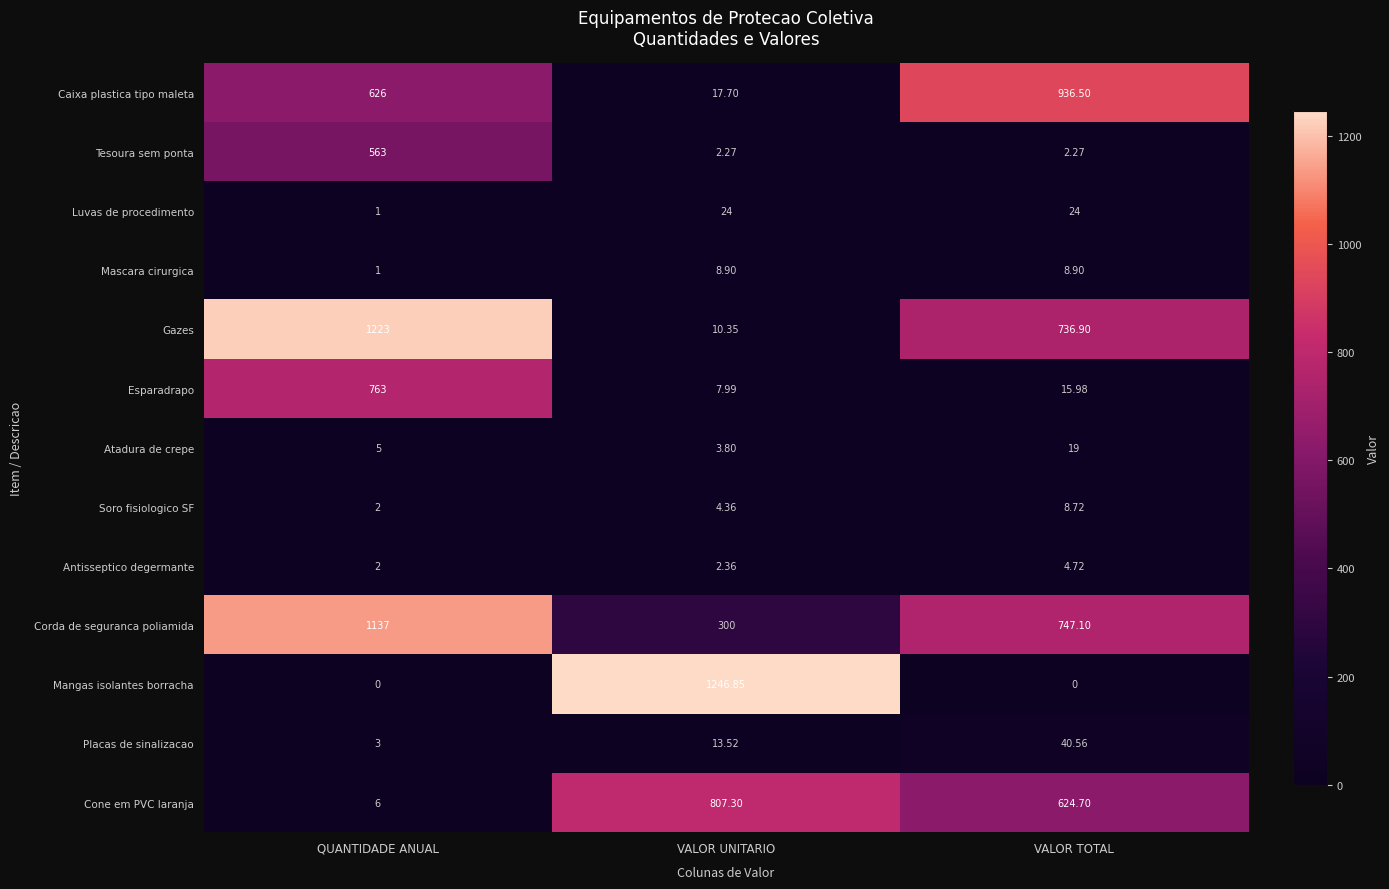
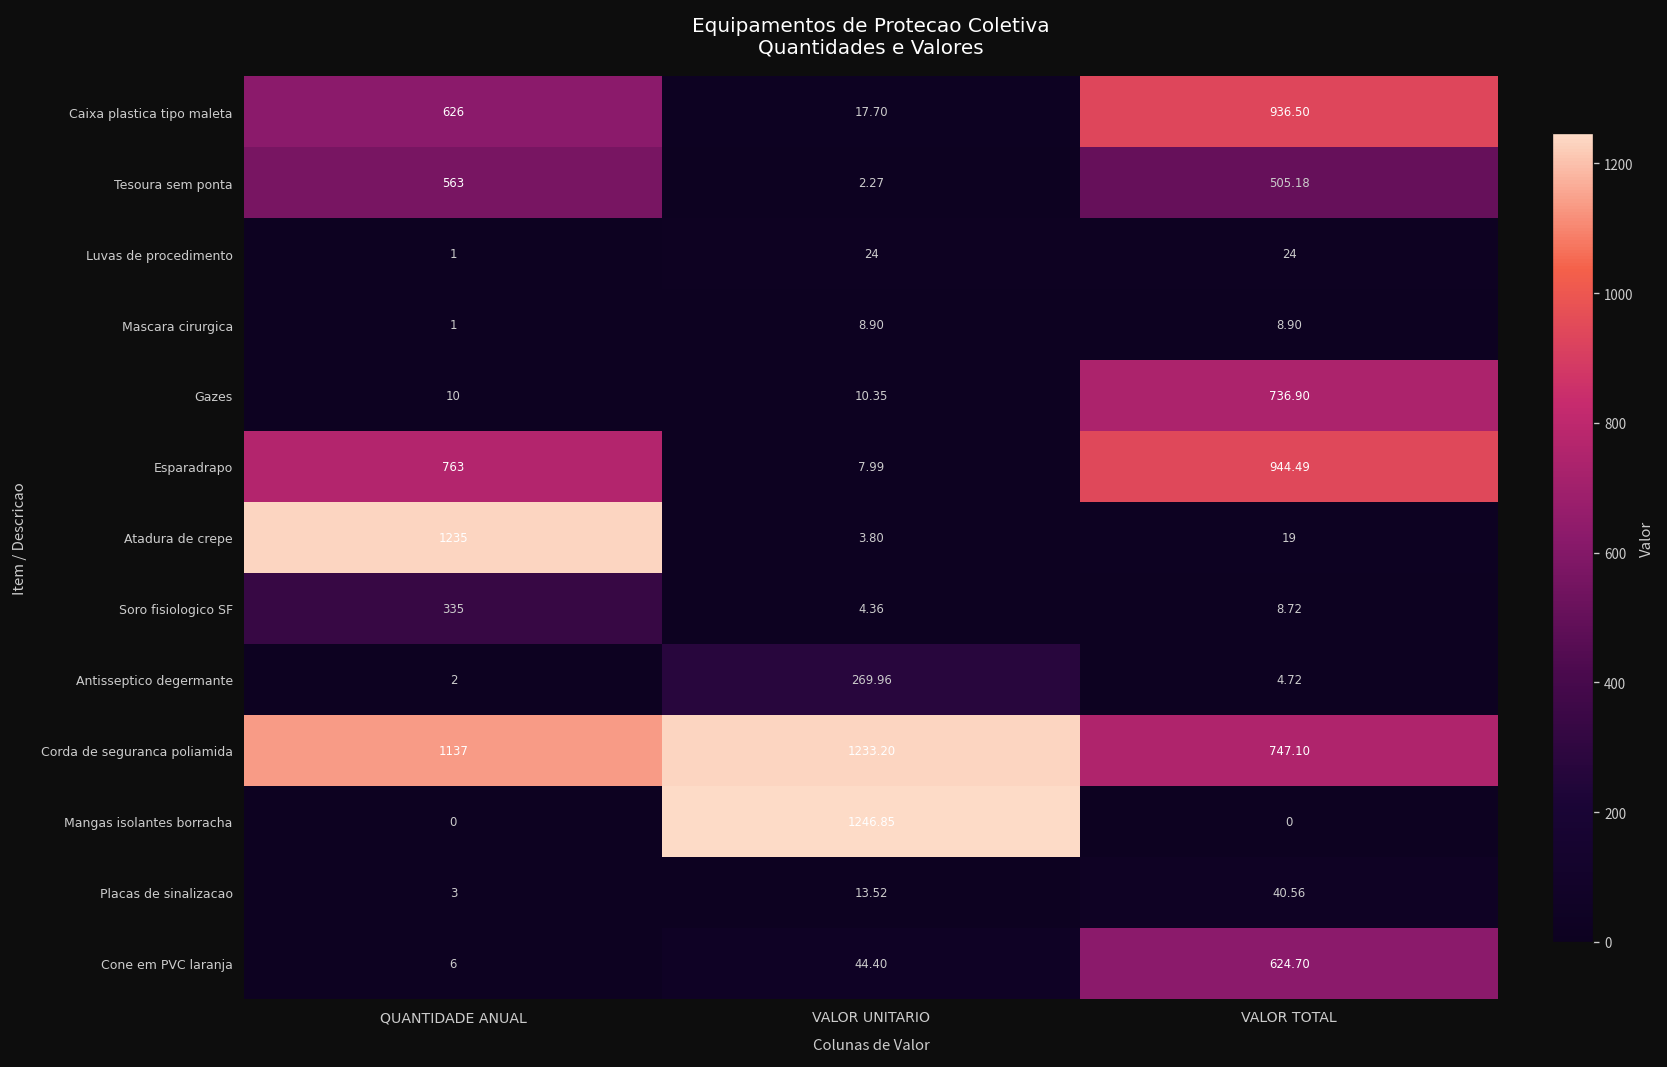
  {
    "Caixa plastica tipo maleta": {
      "QUANTIDADE ANUAL": 626,
      "VALOR UNITARIO": 17.70,
      "VALOR TOTAL": 936.50
    },
    "Tesoura sem ponta": {
      "QUANTIDADE ANUAL": 563,
      "VALOR UNITARIO": 2.27,
-     "VALOR TOTAL": 2.27
+     "VALOR TOTAL": 505.18
    },
    "Luvas de procedimento": {
      "QUANTIDADE ANUAL": 1,
      "VALOR UNITARIO": 24,
      "VALOR TOTAL": 24
    },
    "Mascara cirurgica": {
      "QUANTIDADE ANUAL": 1,
      "VALOR UNITARIO": 8.90,
      "VALOR TOTAL": 8.90
    },
    "Gazes": {
-     "QUANTIDADE ANUAL": 1223,
+     "QUANTIDADE ANUAL": 10,
      "VALOR UNITARIO": 10.35,
      "VALOR TOTAL": 736.90
    },
    "Esparadrapo": {
      "QUANTIDADE ANUAL": 763,
      "VALOR UNITARIO": 7.99,
-     "VALOR TOTAL": 15.98
+     "VALOR TOTAL": 944.49
    },
    "Atadura de crepe": {
-     "QUANTIDADE ANUAL": 5,
+     "QUANTIDADE ANUAL": 1235,
      "VALOR UNITARIO": 3.80,
      "VALOR TOTAL": 19
    },
    "Soro fisiologico SF": {
-     "QUANTIDADE ANUAL": 2,
+     "QUANTIDADE ANUAL": 335,
      "VALOR UNITARIO": 4.36,
      "VALOR TOTAL": 8.72
    },
    "Antisseptico degermante": {
      "QUANTIDADE ANUAL": 2,
-     "VALOR UNITARIO": 2.36,
+     "VALOR UNITARIO": 269.96,
      "VALOR TOTAL": 4.72
    },
    "Corda de seguranca poliamida": {
      "QUANTIDADE ANUAL": 1137,
-     "VALOR UNITARIO": 300,
+     "VALOR UNITARIO": 1233.20,
      "VALOR TOTAL": 747.10
    },
    "Mangas isolantes borracha": {
      "QUANTIDADE ANUAL": 0,
      "VALOR UNITARIO": 1246.85,
      "VALOR TOTAL": 0
    },
    "Placas de sinalizacao": {
      "QUANTIDADE ANUAL": 3,
      "VALOR UNITARIO": 13.52,
      "VALOR TOTAL": 40.56
    },
    "Cone em PVC laranja": {
      "QUANTIDADE ANUAL": 6,
-     "VALOR UNITARIO": 807.30,
+     "VALOR UNITARIO": 44.40,
      "VALOR TOTAL": 624.70
    }
  }
